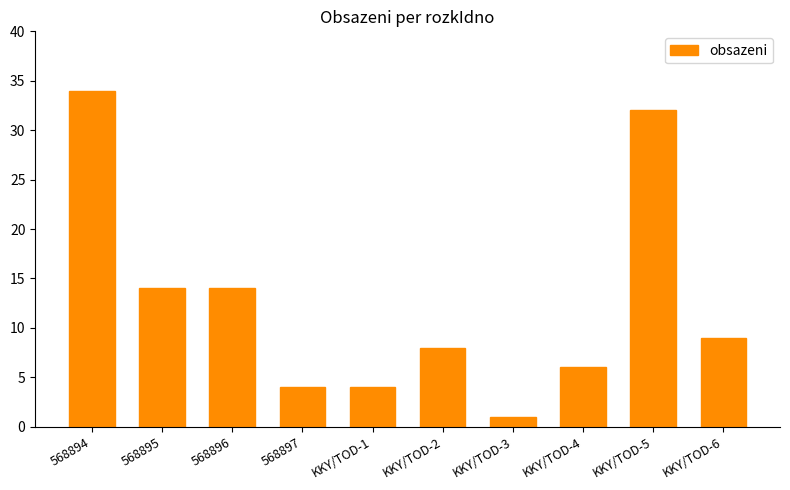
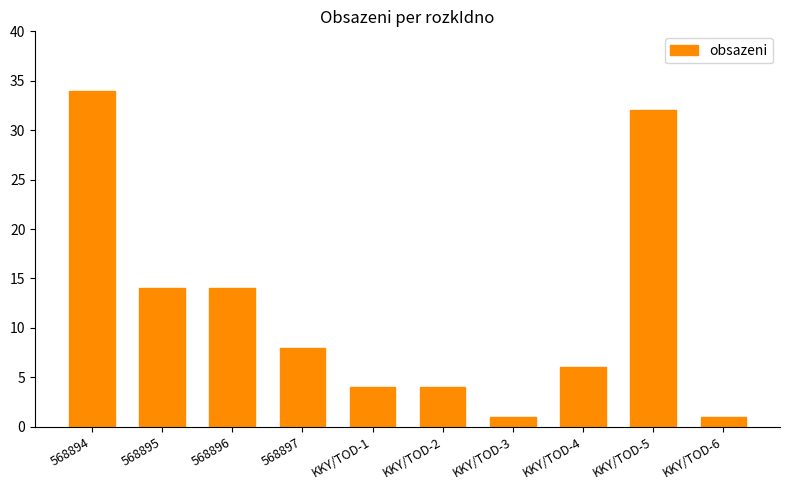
  {
    "568894": 34,
    "568895": 14,
    "568896": 14,
-   "568897": 4,
+   "568897": 8,
    "KKY/TOD-1": 4,
-   "KKY/TOD-2": 8,
+   "KKY/TOD-2": 4,
    "KKY/TOD-3": 1,
    "KKY/TOD-4": 6,
    "KKY/TOD-5": 32,
-   "KKY/TOD-6": 9
+   "KKY/TOD-6": 1
  }
